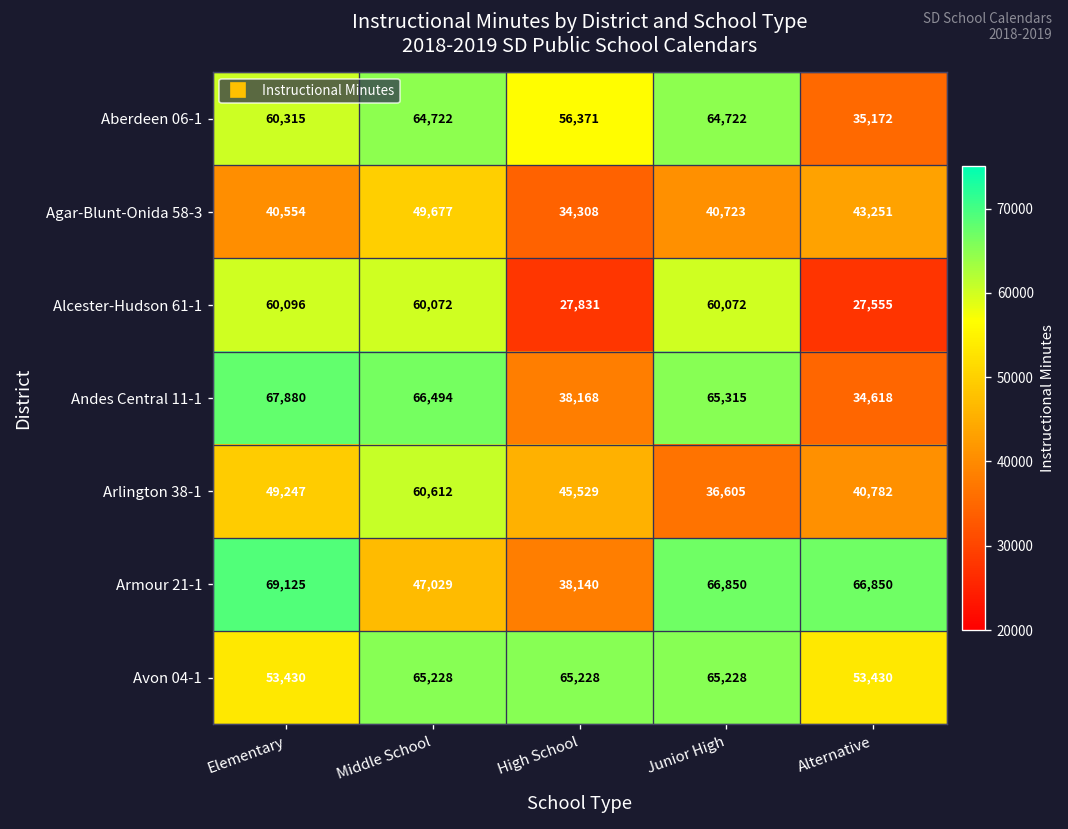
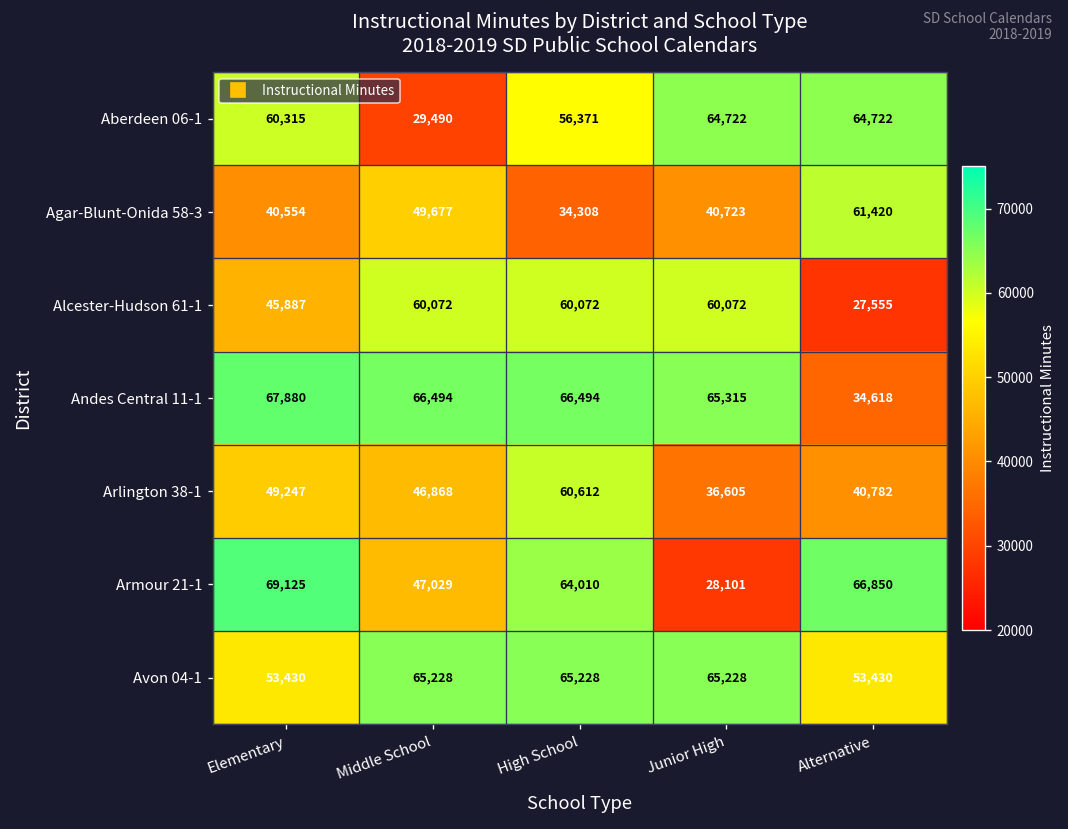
  {
    "Aberdeen 06-1": {
      "Elementary": "60,315",
-     "Middle School": "64,722",
+     "Middle School": "29,490",
      "High School": "56,371",
      "Junior High": "64,722",
-     "Alternative": "35,172"
+     "Alternative": "64,722"
    },
    "Agar-Blunt-Onida 58-3": {
      "Elementary": "40,554",
      "Middle School": "49,677",
      "High School": "34,308",
      "Junior High": "40,723",
-     "Alternative": "43,251"
+     "Alternative": "61,420"
    },
    "Alcester-Hudson 61-1": {
-     "Elementary": "60,096",
+     "Elementary": "45,887",
      "Middle School": "60,072",
-     "High School": "27,831",
+     "High School": "60,072",
      "Junior High": "60,072",
      "Alternative": "27,555"
    },
    "Andes Central 11-1": {
      "Elementary": "67,880",
      "Middle School": "66,494",
-     "High School": "38,168",
+     "High School": "66,494",
      "Junior High": "65,315",
      "Alternative": "34,618"
    },
    "Arlington 38-1": {
      "Elementary": "49,247",
-     "Middle School": "60,612",
-     "High School": "45,529",
+     "Middle School": "46,868",
+     "High School": "60,612",
      "Junior High": "36,605",
      "Alternative": "40,782"
    },
    "Armour 21-1": {
      "Elementary": "69,125",
      "Middle School": "47,029",
-     "High School": "38,140",
-     "Junior High": "66,850",
+     "High School": "64,010",
+     "Junior High": "28,101",
      "Alternative": "66,850"
    },
    "Avon 04-1": {
      "Elementary": "53,430",
      "Middle School": "65,228",
      "High School": "65,228",
      "Junior High": "65,228",
      "Alternative": "53,430"
    }
  }
